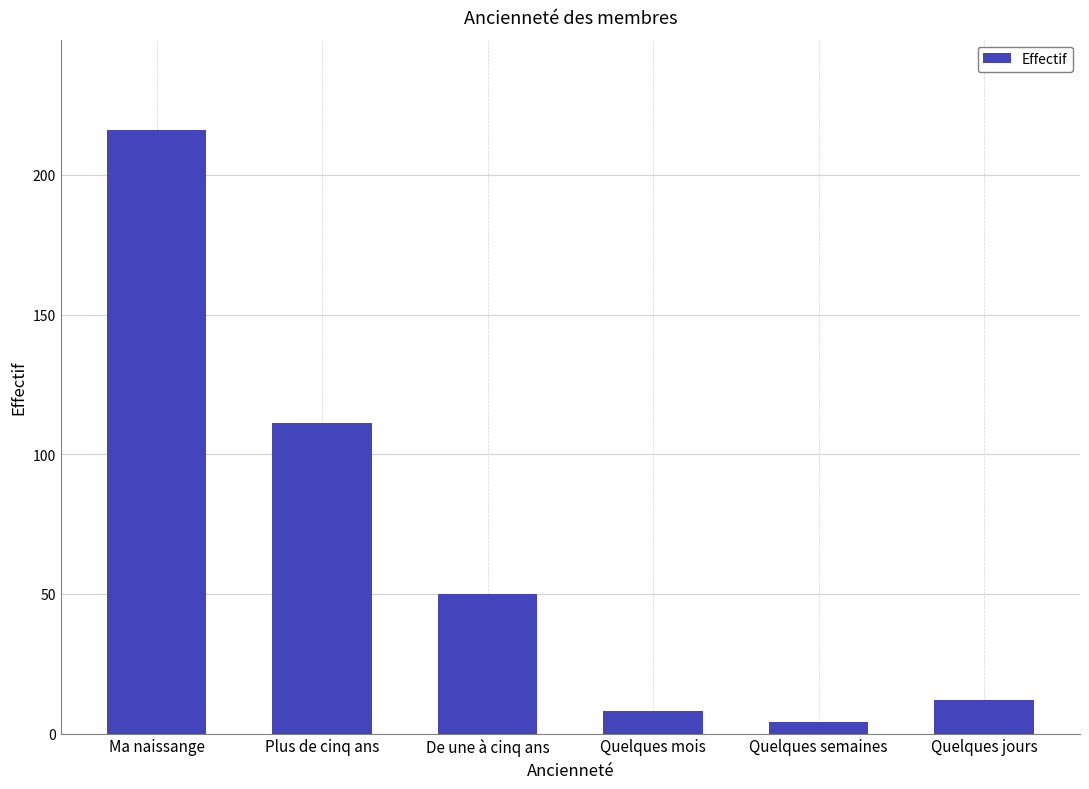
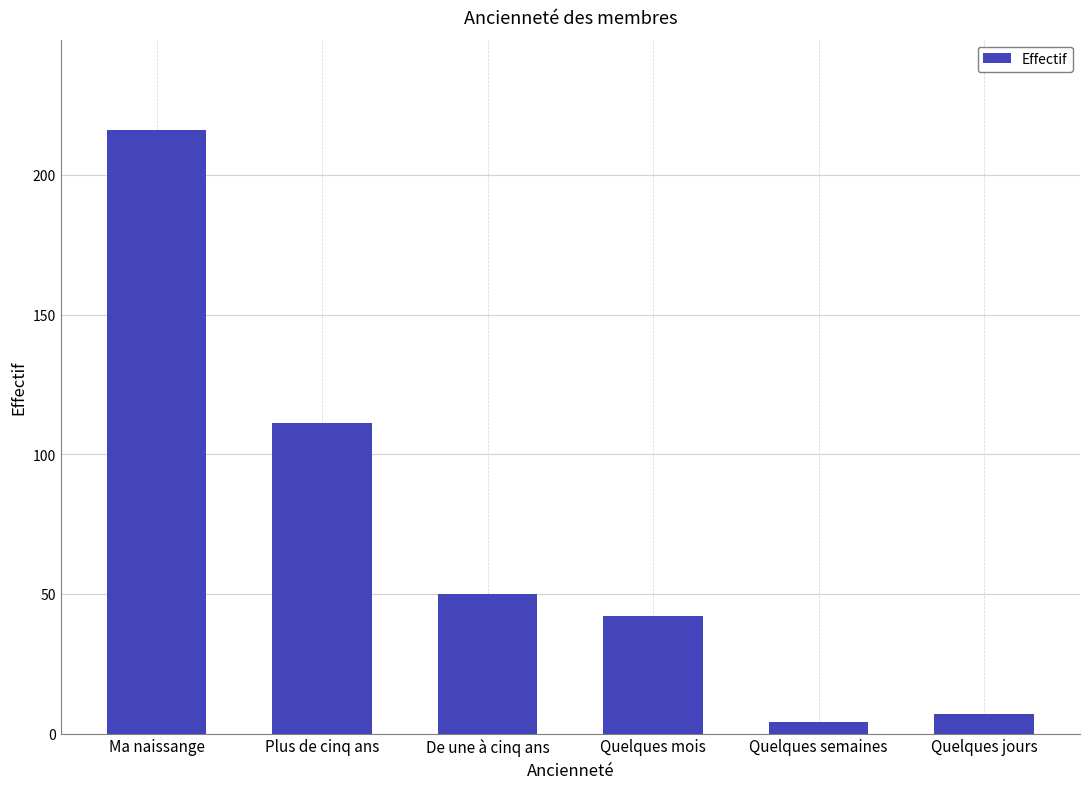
  {
    "Ma naissange": 216,
    "Plus de cinq ans": 111,
    "De une à cinq ans": 50,
-   "Quelques mois": 8,
+   "Quelques mois": 42,
    "Quelques semaines": 4,
-   "Quelques jours": 12
+   "Quelques jours": 7
  }
